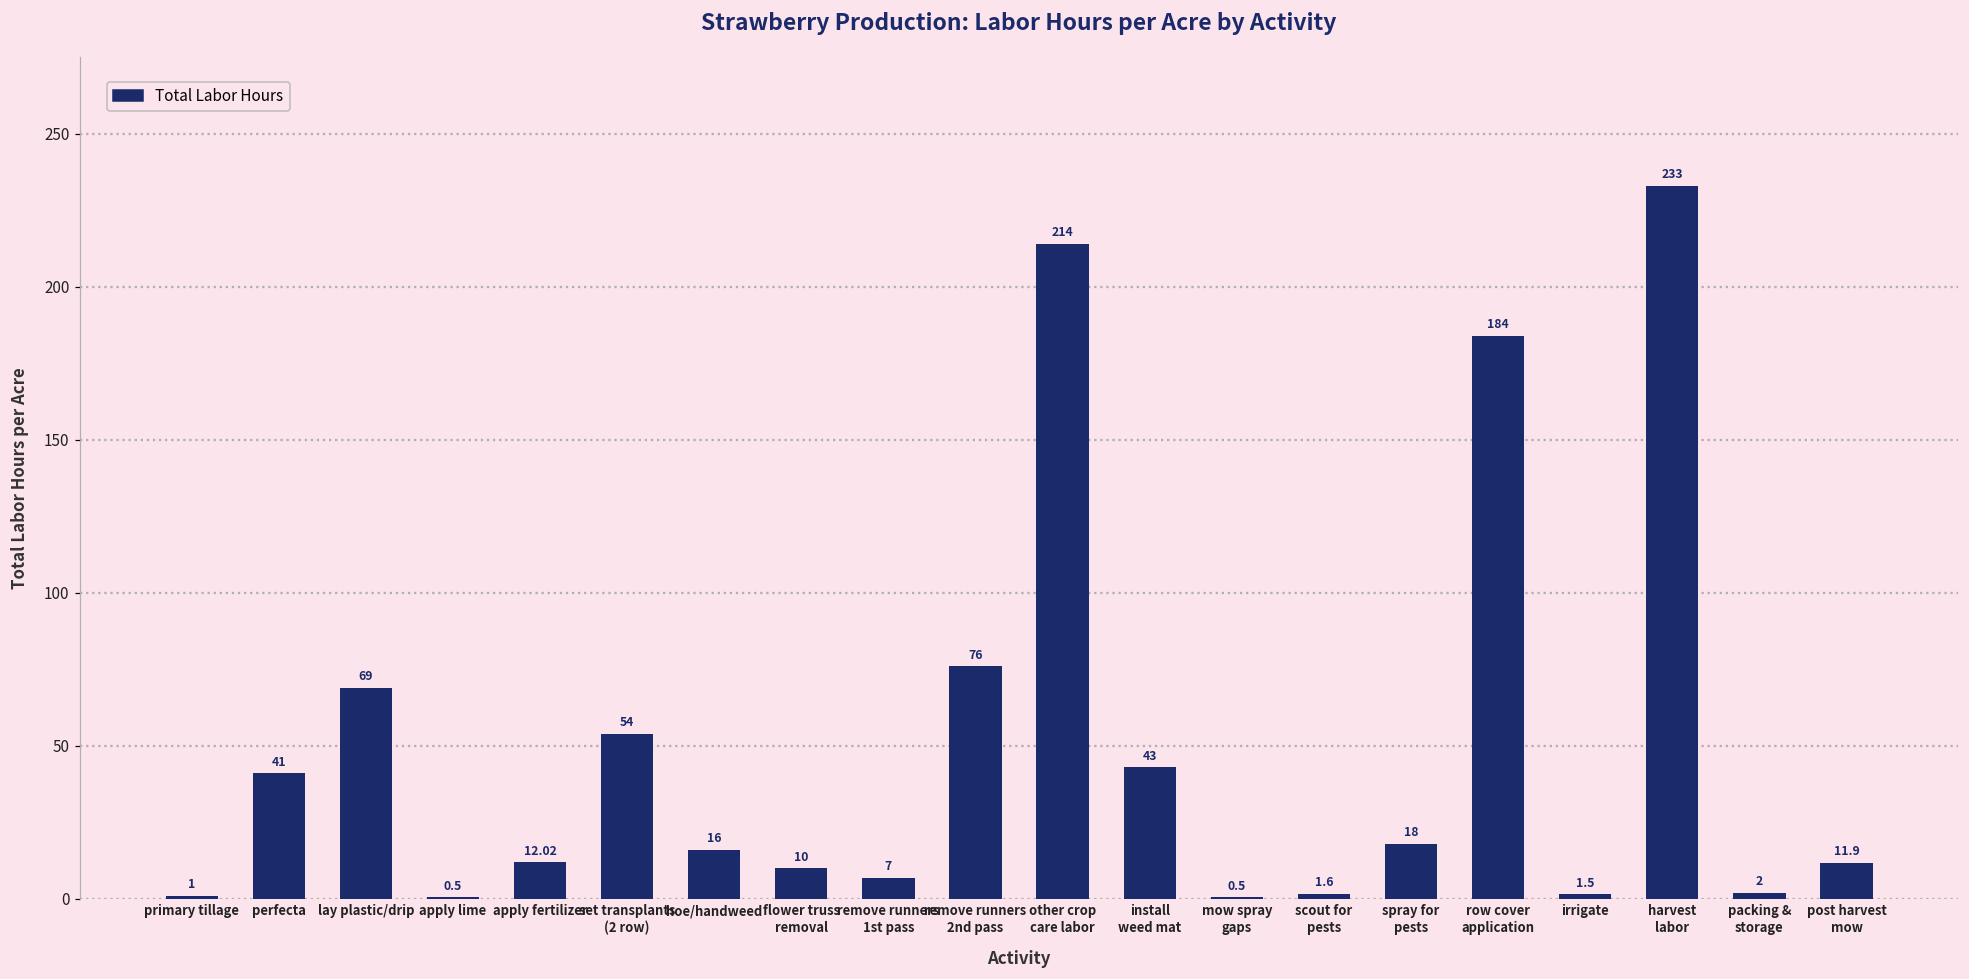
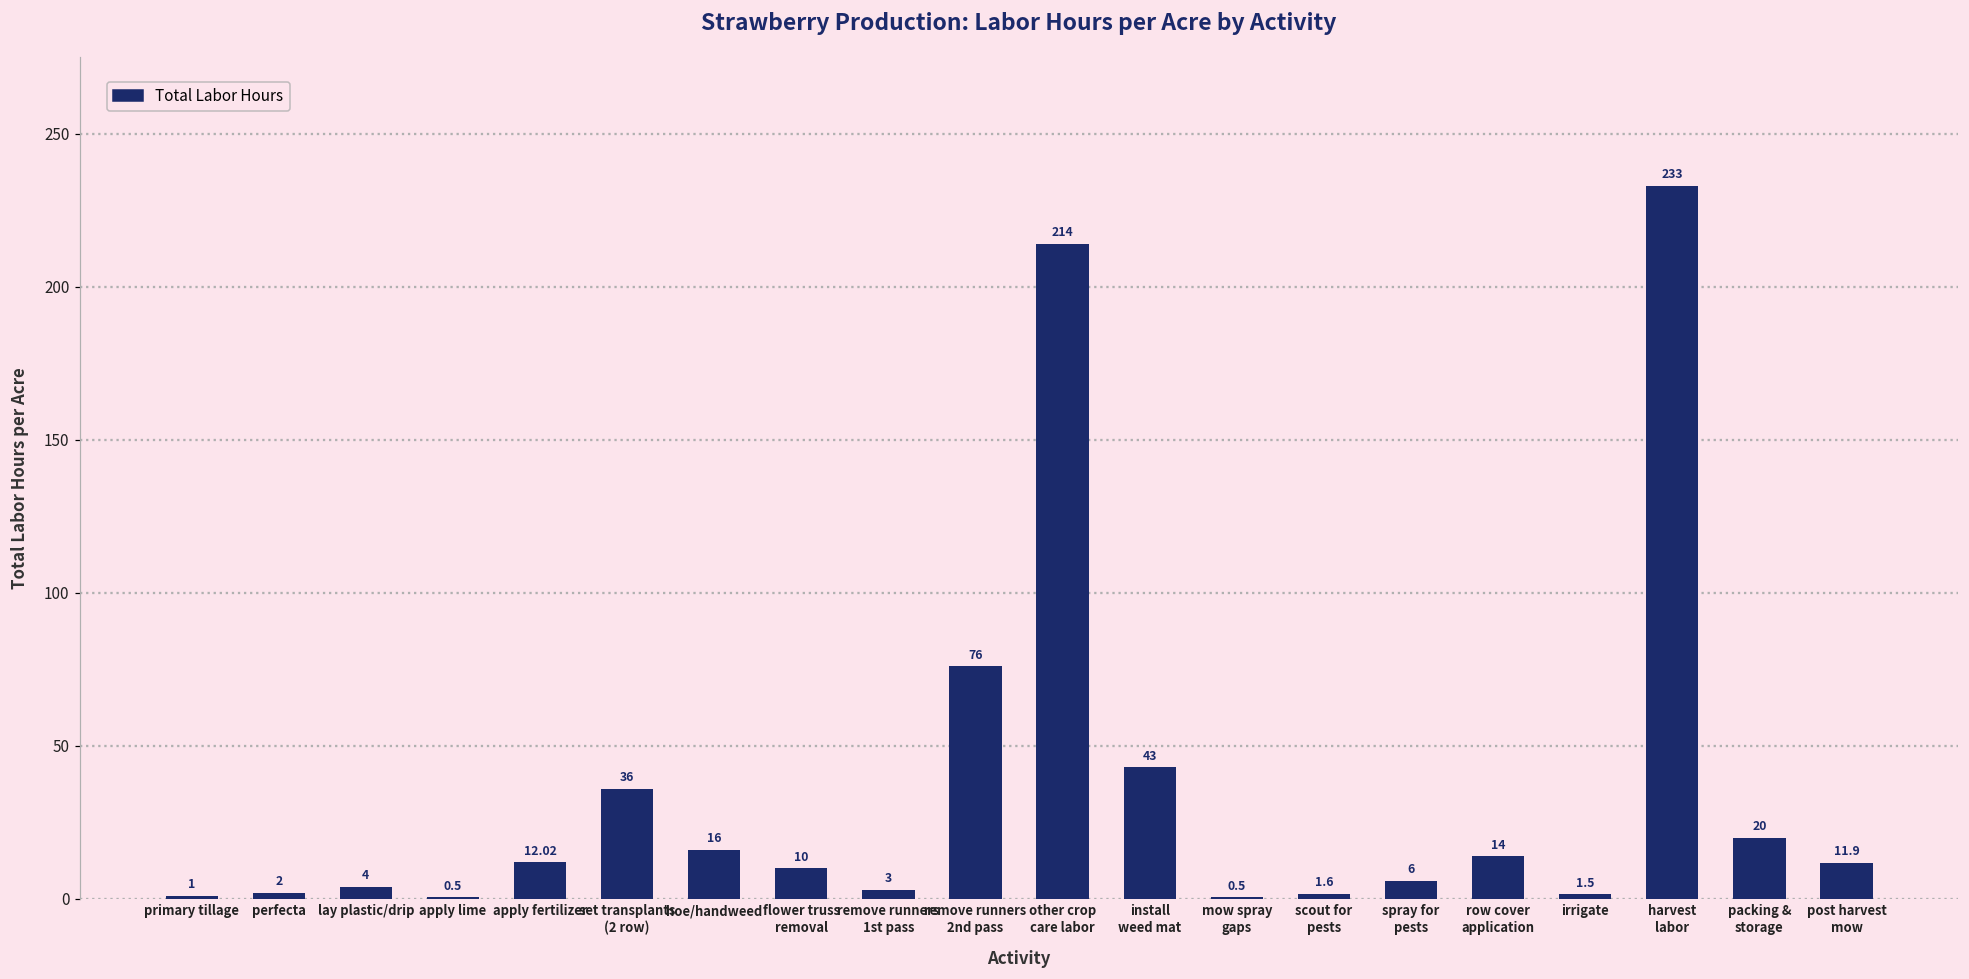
  {
    "primary tillage": 1,
-   "perfecta": 41,
-   "lay plastic/drip": 69,
+   "perfecta": 2,
+   "lay plastic/drip": 4,
    "apply lime": 0.5,
    "apply fertilizer": 12.02,
-   "set transplants (2 row)": 54,
+   "set transplants (2 row)": 36,
    "hoe/handweed": 16,
    "flower truss removal": 10,
-   "remove runners 1st pass": 7,
+   "remove runners 1st pass": 3,
    "remove runners 2nd pass": 76,
    "other crop care labor": 214,
    "install weed mat": 43,
    "mow spray gaps": 0.5,
    "scout for pests": 1.6,
-   "spray for pests": 18,
-   "row cover application": 184,
+   "spray for pests": 6,
+   "row cover application": 14,
    "irrigate": 1.5,
    "harvest labor": 233,
-   "packing & storage": 2,
+   "packing & storage": 20,
    "post harvest mow": 11.9
  }
